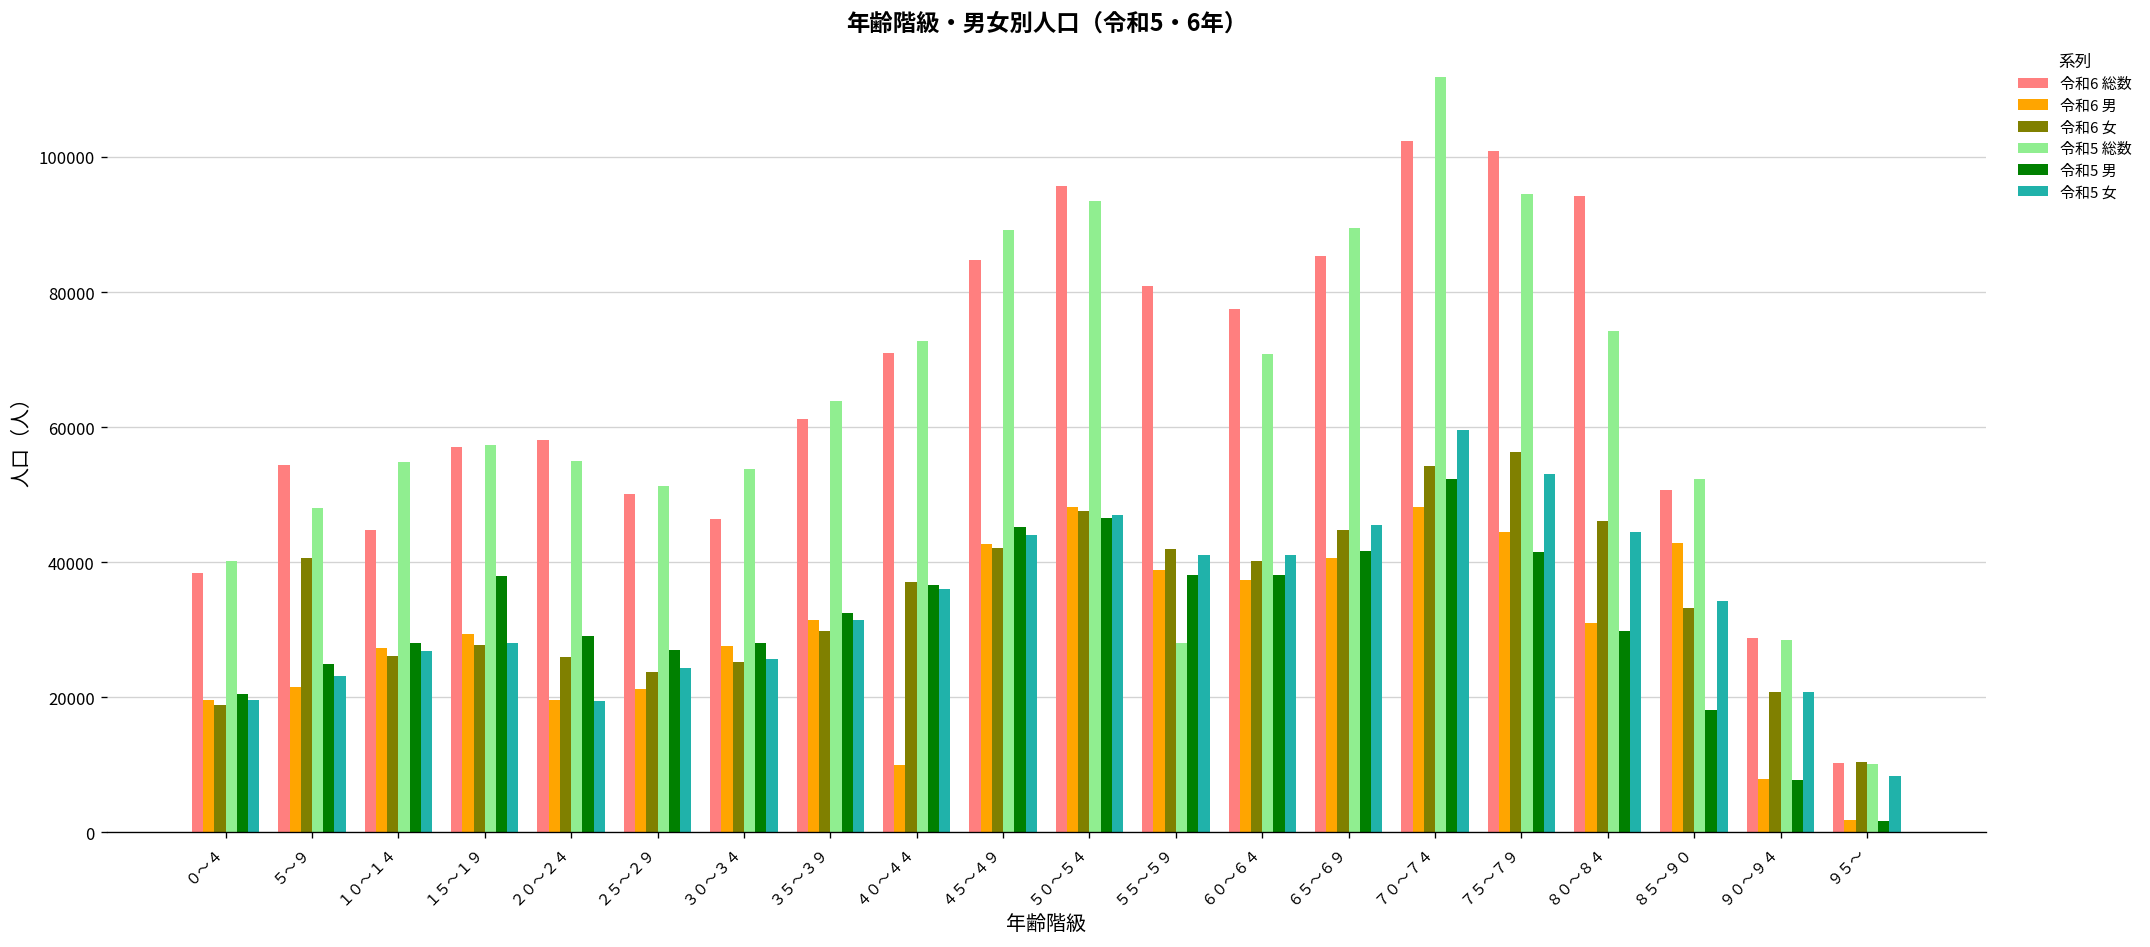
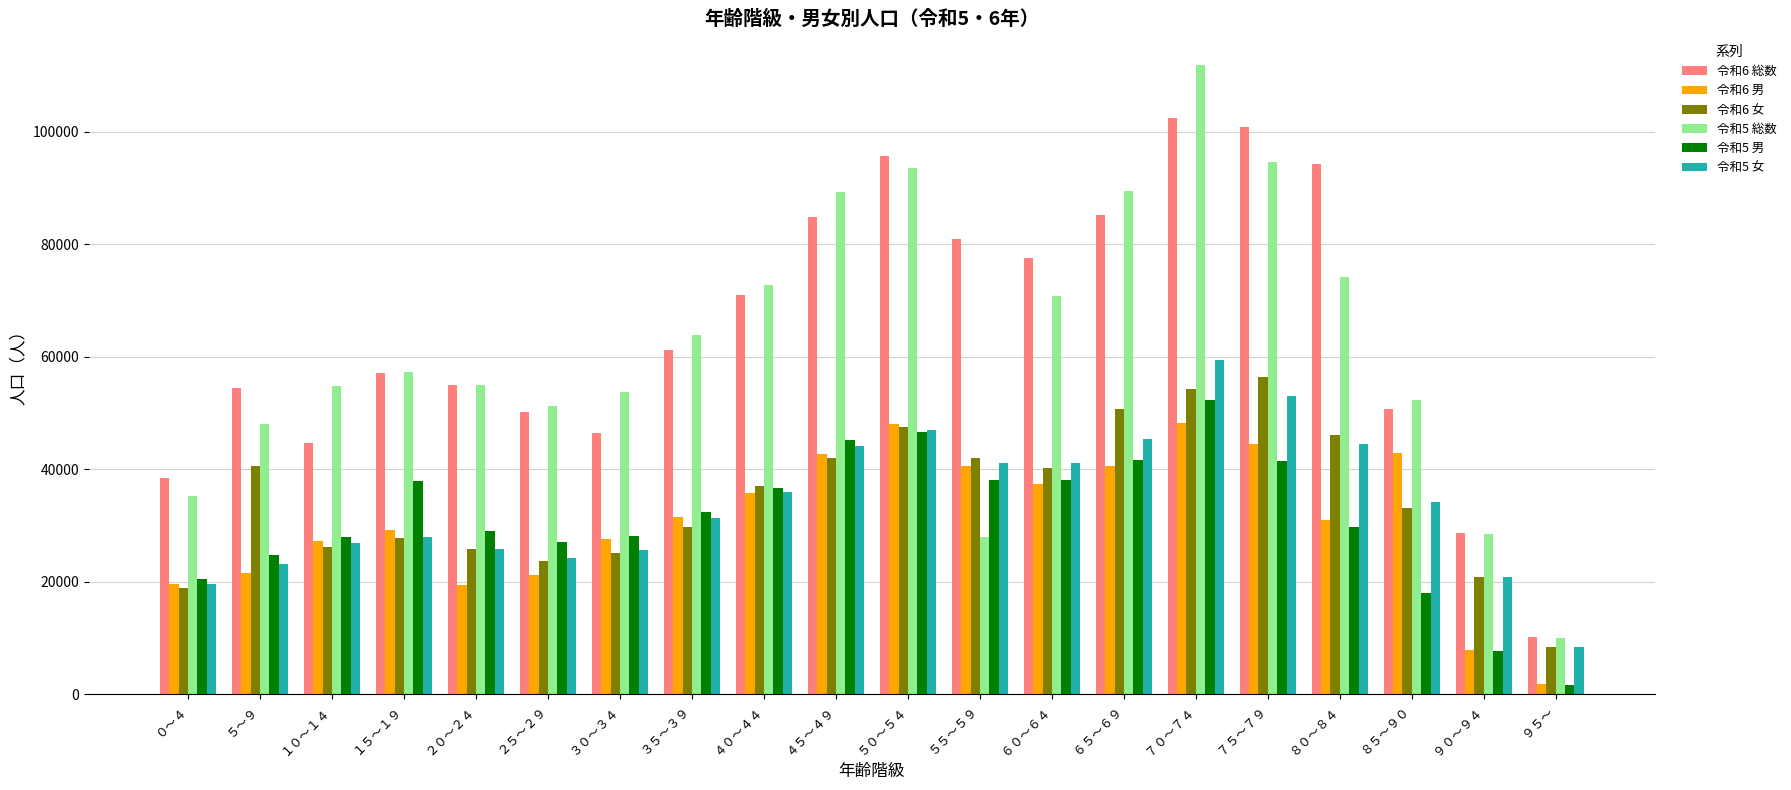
  {
    "令和6 総数": {
      "０～４": 38000,
      "５～９": 54000,
      "１０～１４": 45000,
      "１５～１９": 57000,
-     "２０～２４": 58000,
+     "２０～２４": 55000,
      "２５～２９": 50000,
      "３０～３４": 46000,
      "３５～３９": 61000,
      "４０～４４": 71000,
      "４５～４９": 85000,
      "５０～５４": 96000,
      "５５～５９": 81000,
      "６０～６４": 78000,
      "６５～６９": 85000,
      "７０～７４": 102000,
      "７５～７９": 101000,
      "８０～８４": 94000,
      "８５～９０": 51000,
      "９０～９４": 29000,
      "９５～": 10000
    },
    "令和6 男": {
      "０～４": 20000,
      "５～９": 22000,
      "１０～１４": 27000,
      "１５～１９": 29000,
      "２０～２４": 20000,
      "２５～２９": 21000,
      "３０～３４": 28000,
      "３５～３９": 31000,
-     "４０～４４": 10000,
+     "４０～４４": 36000,
      "４５～４９": 43000,
      "５０～５４": 48000,
-     "５５～５９": 39000,
+     "５５～５９": 41000,
      "６０～６４": 37000,
      "６５～６９": 41000,
      "７０～７４": 48000,
      "７５～７９": 44000,
      "８０～８４": 31000,
      "８５～９０": 43000,
      "９０～９４": 8000,
      "９５～": 2000
    },
    "令和6 女": {
      "０～４": 19000,
      "５～９": 41000,
      "１０～１４": 26000,
      "１５～１９": 28000,
      "２０～２４": 26000,
      "２５～２９": 24000,
      "３０～３４": 25000,
      "３５～３９": 30000,
      "４０～４４": 37000,
      "４５～４９": 42000,
      "５０～５４": 48000,
      "５５～５９": 42000,
      "６０～６４": 40000,
-     "６５～６９": 45000,
+     "６５～６９": 51000,
      "７０～７４": 54000,
      "７５～７９": 56000,
      "８０～８４": 46000,
      "８５～９０": 33000,
      "９０～９４": 21000,
-     "９５～": 10000
+     "９５～": 8000
    },
    "令和5 総数": {
-     "０～４": 40000,
+     "０～４": 35000,
      "５～９": 48000,
      "１０～１４": 55000,
      "１５～１９": 57000,
      "２０～２４": 55000,
      "２５～２９": 51000,
      "３０～３４": 54000,
      "３５～３９": 64000,
      "４０～４４": 73000,
      "４５～４９": 89000,
      "５０～５４": 94000,
      "５５～５９": 28000,
      "６０～６４": 71000,
      "６５～６９": 89000,
      "７０～７４": 112000,
      "７５～７９": 95000,
      "８０～８４": 74000,
      "８５～９０": 52000,
      "９０～９４": 29000,
      "９５～": 10000
    },
    "令和5 男": {
      "０～４": 20000,
      "５～９": 25000,
      "１０～１４": 28000,
      "１５～１９": 38000,
      "２０～２４": 29000,
      "２５～２９": 27000,
      "３０～３４": 28000,
      "３５～３９": 32000,
      "４０～４４": 37000,
      "４５～４９": 45000,
      "５０～５４": 47000,
      "５５～５９": 38000,
      "６０～６４": 38000,
      "６５～６９": 42000,
      "７０～７４": 52000,
      "７５～７９": 41000,
      "８０～８４": 30000,
      "８５～９０": 18000,
      "９０～９４": 8000,
      "９５～": 2000
    },
    "令和5 女": {
      "０～４": 20000,
      "５～９": 23000,
      "１０～１４": 27000,
      "１５～１９": 28000,
-     "２０～２４": 19000,
+     "２０～２４": 26000,
      "２５～２９": 24000,
      "３０～３４": 26000,
      "３５～３９": 31000,
      "４０～４４": 36000,
      "４５～４９": 44000,
      "５０～５４": 47000,
      "５５～５９": 41000,
      "６０～６４": 41000,
      "６５～６９": 45000,
      "７０～７４": 60000,
      "７５～７９": 53000,
      "８０～８４": 44000,
      "８５～９０": 34000,
      "９０～９４": 21000,
      "９５～": 8000
    }
  }
